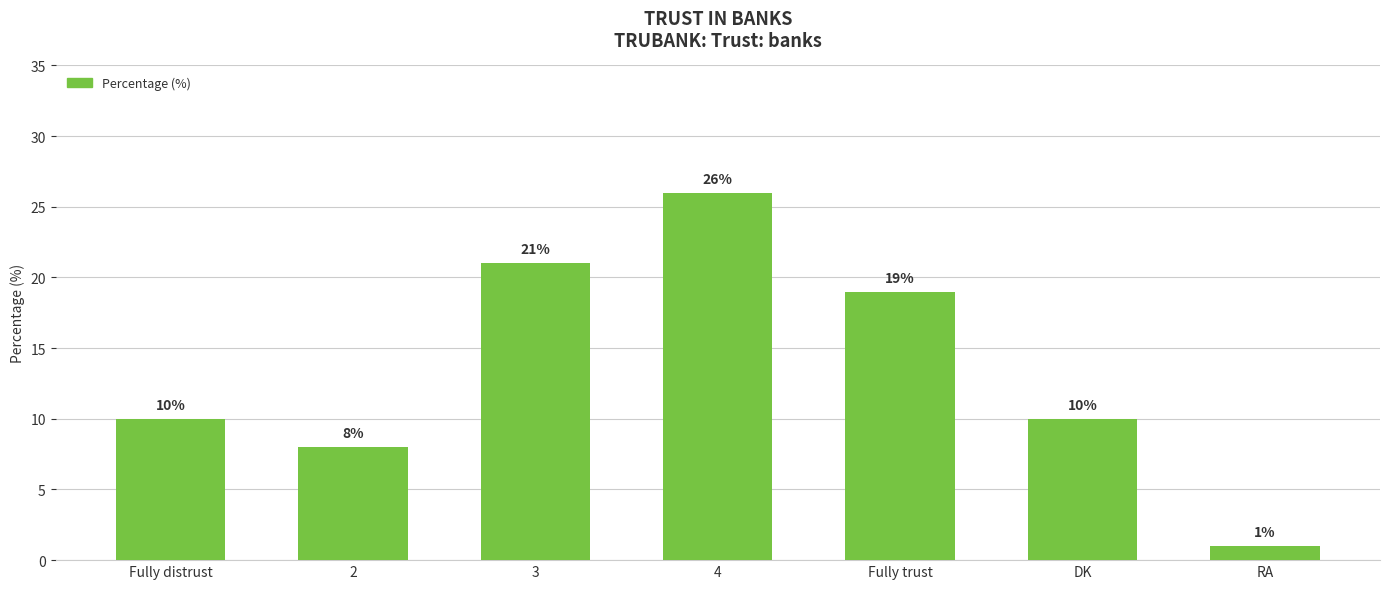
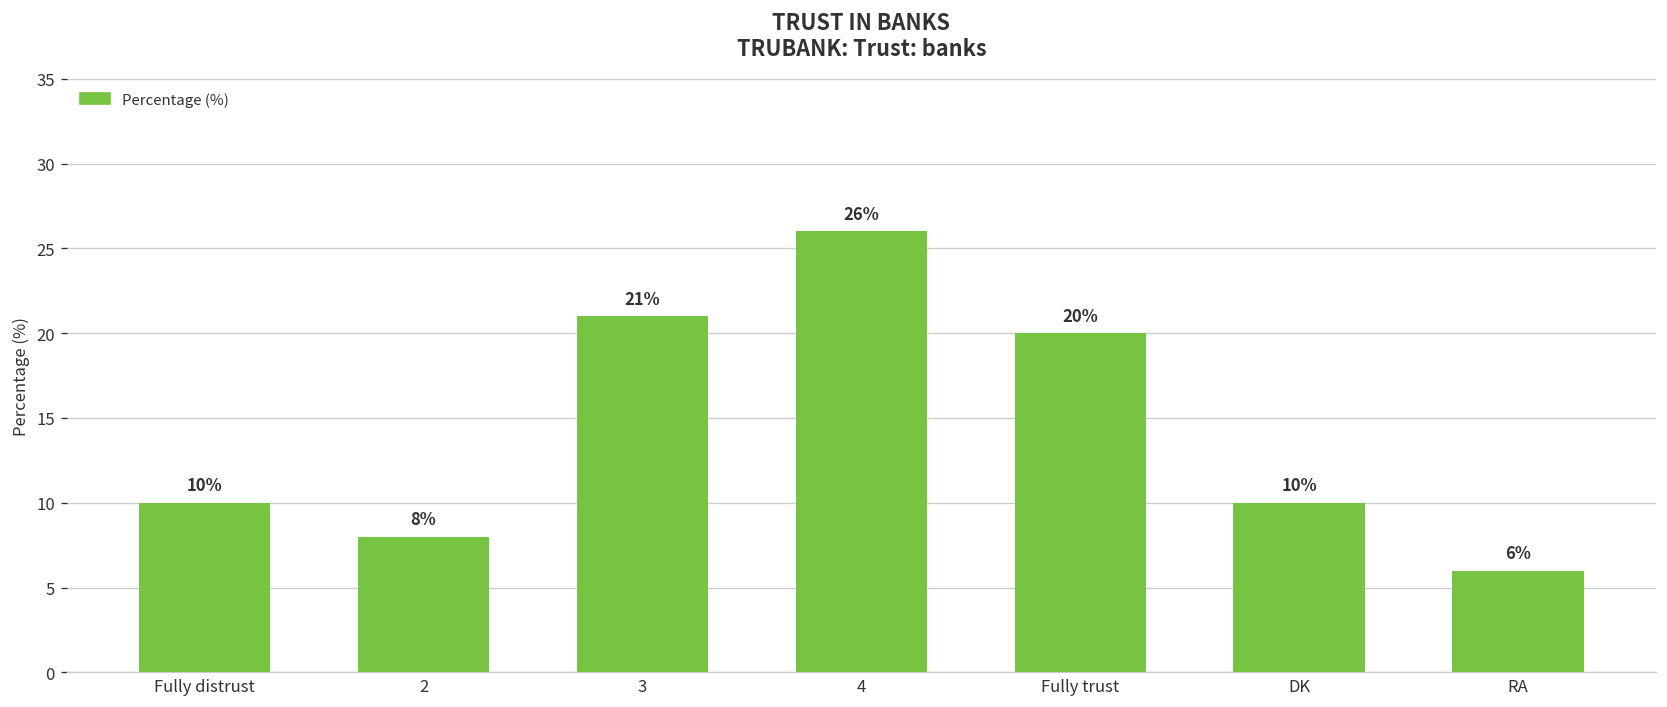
  {
    "Fully distrust": "10%",
    "2": "8%",
    "3": "21%",
    "4": "26%",
-   "Fully trust": "19%",
+   "Fully trust": "20%",
    "DK": "10%",
-   "RA": "1%"
+   "RA": "6%"
  }
